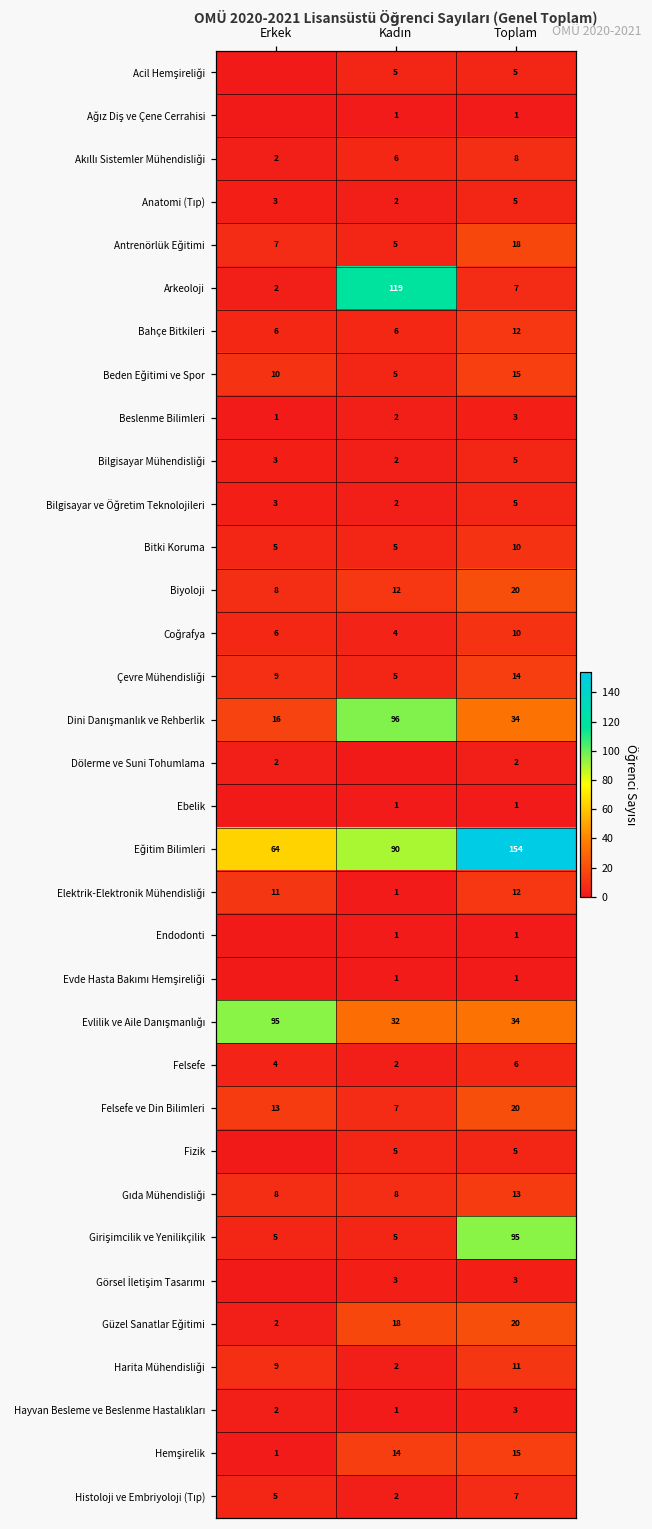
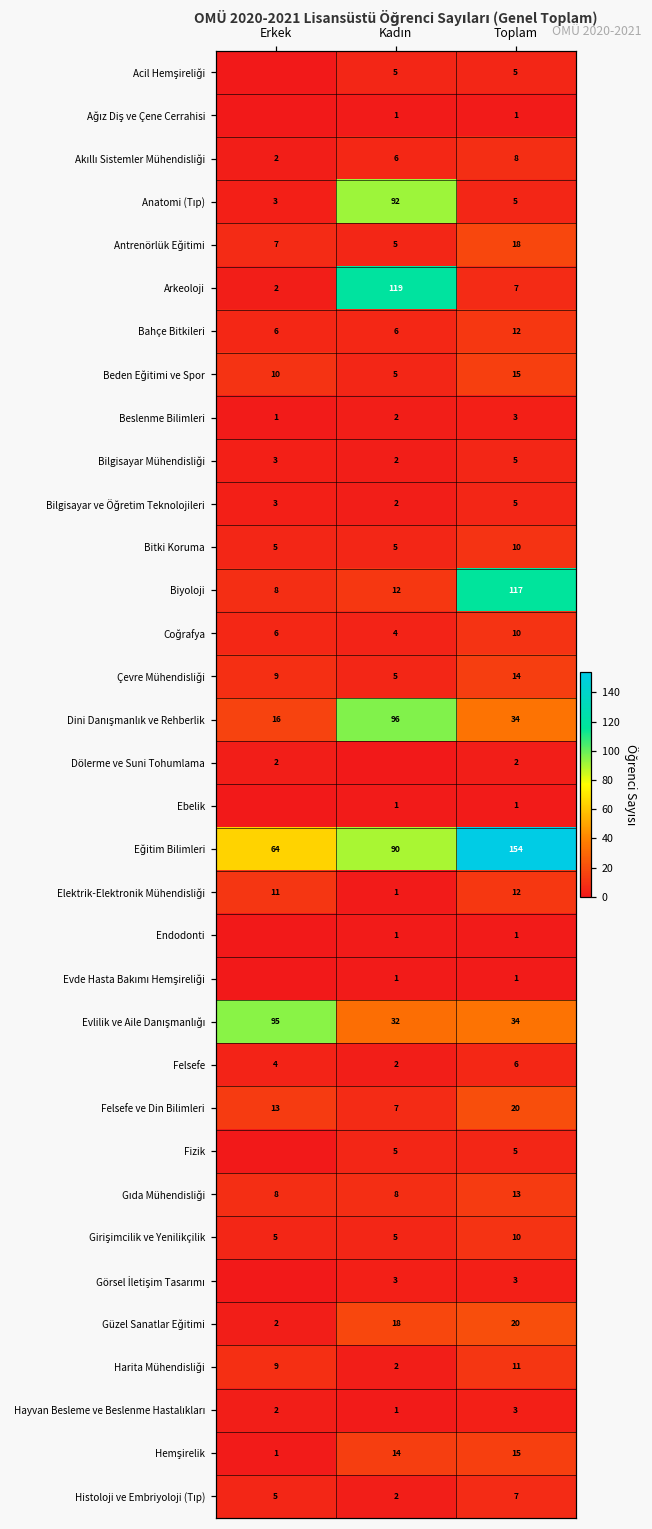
  {
    "Acil Hemşireliği": {
      "Kadın": 5,
      "Toplam": 5
    },
    "Ağız Diş ve Çene Cerrahisi": {
      "Kadın": 1,
      "Toplam": 1
    },
    "Akıllı Sistemler Mühendisliği": {
      "Erkek": 2,
      "Kadın": 6,
      "Toplam": 8
    },
    "Anatomi (Tıp)": {
      "Erkek": 3,
-     "Kadın": 2,
+     "Kadın": 92,
      "Toplam": 5
    },
    "Antrenörlük Eğitimi": {
      "Erkek": 7,
      "Kadın": 5,
      "Toplam": 18
    },
    "Arkeoloji": {
      "Erkek": 2,
      "Kadın": 119,
      "Toplam": 7
    },
    "Bahçe Bitkileri": {
      "Erkek": 6,
      "Kadın": 6,
      "Toplam": 12
    },
    "Beden Eğitimi ve Spor": {
      "Erkek": 10,
      "Kadın": 5,
      "Toplam": 15
    },
    "Beslenme Bilimleri": {
      "Erkek": 1,
      "Kadın": 2,
      "Toplam": 3
    },
    "Bilgisayar Mühendisliği": {
      "Erkek": 3,
      "Kadın": 2,
      "Toplam": 5
    },
    "Bilgisayar ve Öğretim Teknolojileri": {
      "Erkek": 3,
      "Kadın": 2,
      "Toplam": 5
    },
    "Bitki Koruma": {
      "Erkek": 5,
      "Kadın": 5,
      "Toplam": 10
    },
    "Biyoloji": {
      "Erkek": 8,
      "Kadın": 12,
-     "Toplam": 20
+     "Toplam": 117
    },
    "Coğrafya": {
      "Erkek": 6,
      "Kadın": 4,
      "Toplam": 10
    },
    "Çevre Mühendisliği": {
      "Erkek": 9,
      "Kadın": 5,
      "Toplam": 14
    },
    "Dini Danışmanlık ve Rehberlik": {
      "Erkek": 16,
      "Kadın": 96,
      "Toplam": 34
    },
    "Dölerme ve Suni Tohumlama": {
      "Erkek": 2,
      "Toplam": 2
    },
    "Ebelik": {
      "Kadın": 1,
      "Toplam": 1
    },
    "Eğitim Bilimleri": {
      "Erkek": 64,
      "Kadın": 90,
      "Toplam": 154
    },
    "Elektrik-Elektronik Mühendisliği": {
      "Erkek": 11,
      "Kadın": 1,
      "Toplam": 12
    },
    "Endodonti": {
      "Kadın": 1,
      "Toplam": 1
    },
    "Evde Hasta Bakımı Hemşireliği": {
      "Kadın": 1,
      "Toplam": 1
    },
    "Evlilik ve Aile Danışmanlığı": {
      "Erkek": 95,
      "Kadın": 32,
      "Toplam": 34
    },
    "Felsefe": {
      "Erkek": 4,
      "Kadın": 2,
      "Toplam": 6
    },
    "Felsefe ve Din Bilimleri": {
      "Erkek": 13,
      "Kadın": 7,
      "Toplam": 20
    },
    "Fizik": {
      "Kadın": 5,
      "Toplam": 5
    },
    "Gıda Mühendisliği": {
      "Erkek": 8,
      "Kadın": 8,
      "Toplam": 13
    },
    "Girişimcilik ve Yenilikçilik": {
      "Erkek": 5,
      "Kadın": 5,
-     "Toplam": 95
+     "Toplam": 10
    },
    "Görsel İletişim Tasarımı": {
      "Kadın": 3,
      "Toplam": 3
    },
    "Güzel Sanatlar Eğitimi": {
      "Erkek": 2,
      "Kadın": 18,
      "Toplam": 20
    },
    "Harita Mühendisliği": {
      "Erkek": 9,
      "Kadın": 2,
      "Toplam": 11
    },
    "Hayvan Besleme ve Beslenme Hastalıkları": {
      "Erkek": 2,
      "Kadın": 1,
      "Toplam": 3
    },
    "Hemşirelik": {
      "Erkek": 1,
      "Kadın": 14,
      "Toplam": 15
    },
    "Histoloji ve Embriyoloji (Tıp)": {
      "Erkek": 5,
      "Kadın": 2,
      "Toplam": 7
    }
  }
